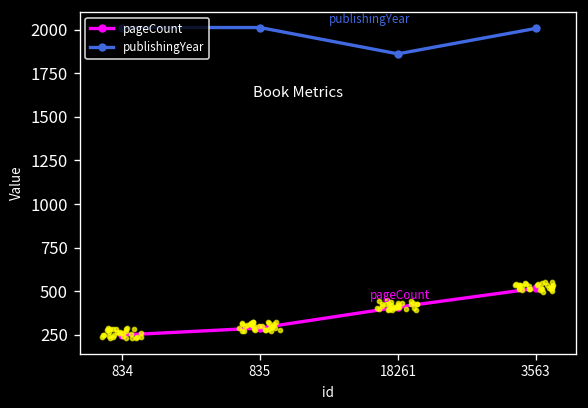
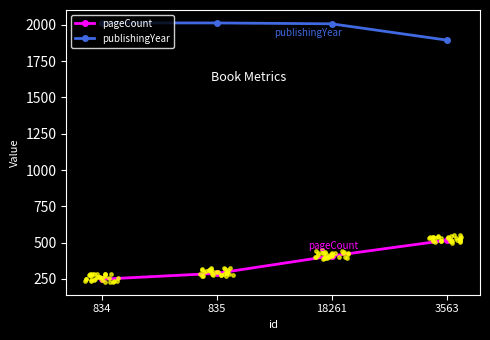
  {
    "pageCount": {
      "3563": 520
    },
    "publishingYear": {
      "835": 2010,
-     "18261": 1860,
-     "3563": 2010
+     "18261": 2010,
+     "3563": 1900
    }
  }
